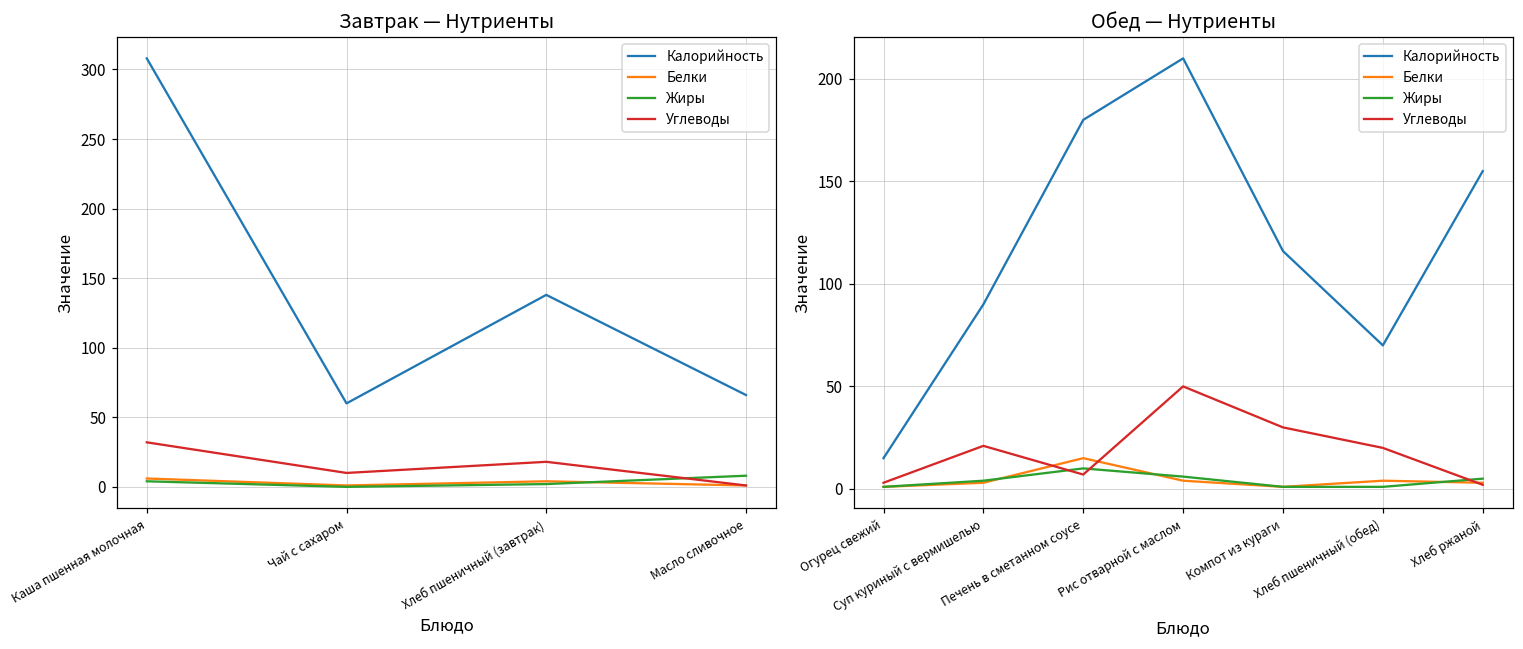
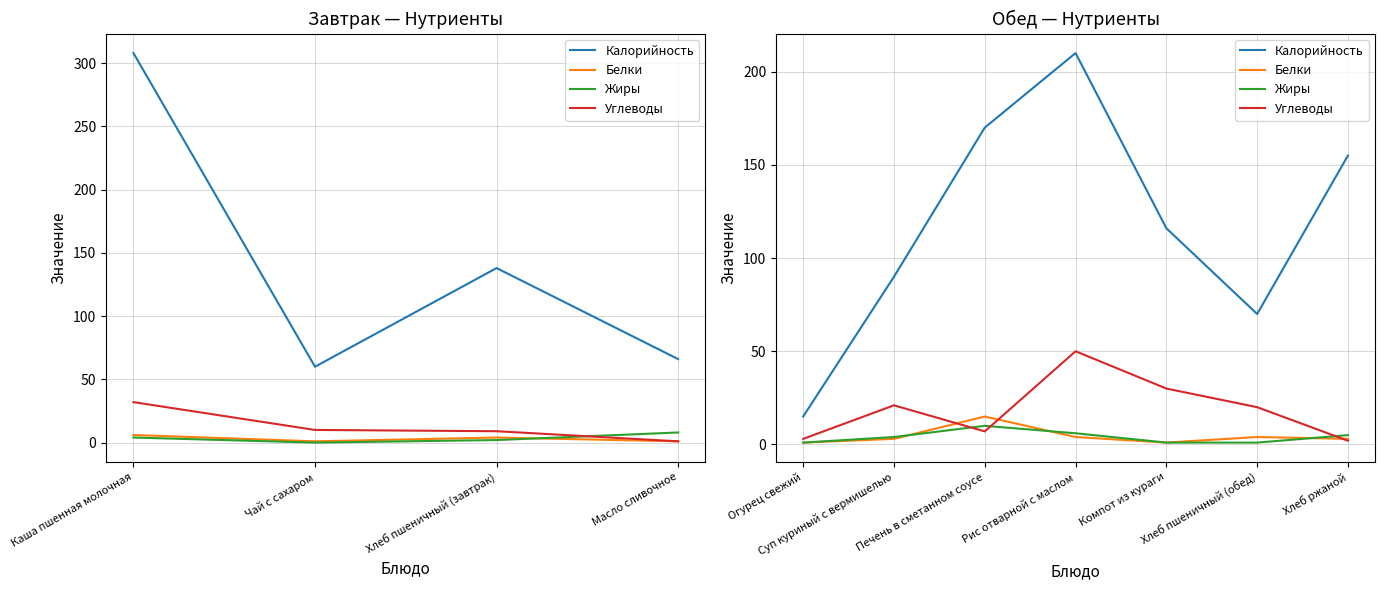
  {
    "Завтрак — Нутриенты": {
      "Калорийность": {
        "Каша пшенная молочная": 308,
        "Чай с сахаром": 60,
        "Хлеб пшеничный (завтрак)": 138,
        "Масло сливочное": 66
      },
      "Белки": {
        "Хлеб пшеничный (завтрак)": 4
      },
      "Жиры": {
        "Хлеб пшеничный (завтрак)": 2,
        "Масло сливочное": 8
      },
      "Углеводы": {
        "Каша пшенная молочная": 32,
        "Чай с сахаром": 10,
-       "Хлеб пшеничный (завтрак)": 18
+       "Хлеб пшеничный (завтрак)": 9
      }
    },
    "Обед — Нутриенты": {
      "Калорийность": {
        "Огурец свежий": 15,
        "Суп куриный с вермишелью": 90,
-       "Печень в сметанном соусе": 180,
+       "Печень в сметанном соусе": 170,
        "Рис отварной с маслом": 210,
        "Компот из кураги": 116,
        "Хлеб пшеничный (обед)": 70,
        "Хлеб ржаной": 155
      },
      "Белки": {
        "Печень в сметанном соусе": 15,
        "Рис отварной с маслом": 4,
        "Хлеб пшеничный (обед)": 4
      },
      "Жиры": {
        "Печень в сметанном соусе": 10,
        "Рис отварной с маслом": 6,
        "Хлеб пшеничный (обед)": 1,
        "Хлеб ржаной": 5
      },
      "Углеводы": {
        "Огурец свежий": 3,
        "Суп куриный с вермишелью": 21,
        "Печень в сметанном соусе": 7,
        "Рис отварной с маслом": 50,
        "Компот из кураги": 30,
        "Хлеб пшеничный (обед)": 20
      }
    }
  }
